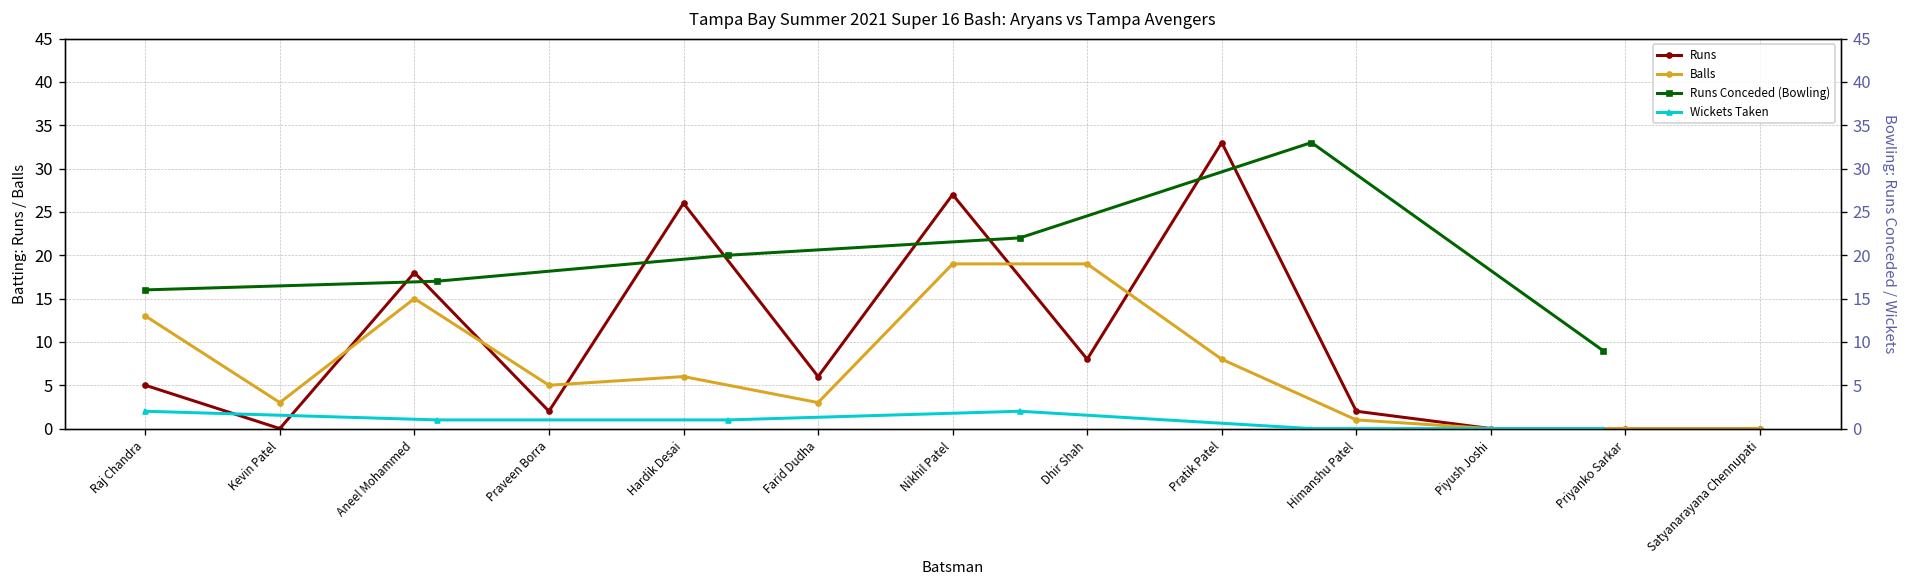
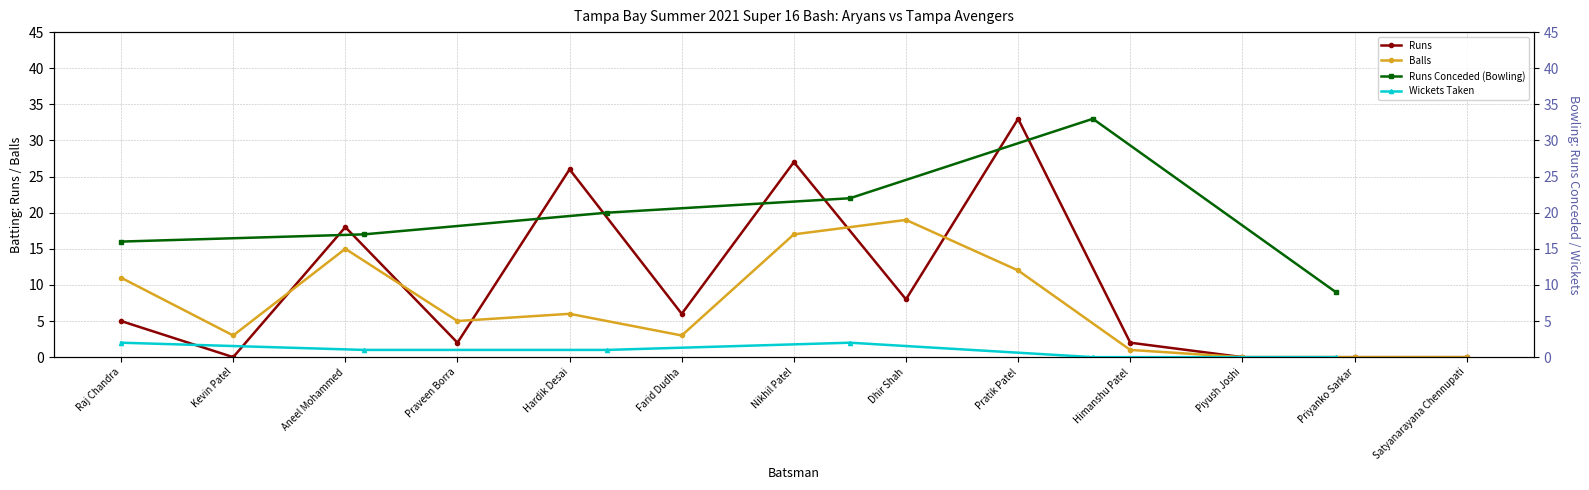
  {
    "Runs": {
      "Raj Chandra": 5,
      "Kevin Patel": 0,
      "Aneel Mohammed": 18,
      "Praveen Borra": 2,
      "Hardik Desai": 26,
      "Farid Dudha": 6,
      "Nikhil Patel": 27,
      "Dhir Shah": 8,
      "Pratik Patel": 33,
      "Himanshu Patel": 2
    },
    "Balls": {
-     "Raj Chandra": 13,
+     "Raj Chandra": 11,
      "Kevin Patel": 3,
      "Aneel Mohammed": 15,
      "Praveen Borra": 5,
      "Hardik Desai": 6,
      "Farid Dudha": 3,
-     "Nikhil Patel": 19,
+     "Nikhil Patel": 17,
      "Dhir Shah": 19,
-     "Pratik Patel": 8,
+     "Pratik Patel": 12,
      "Himanshu Patel": 1
    },
    "Runs Conceded (Bowling)": {
      "Raj Chandra": 16
    },
    "Wickets Taken": {
      "Raj Chandra": 2
    }
  }
